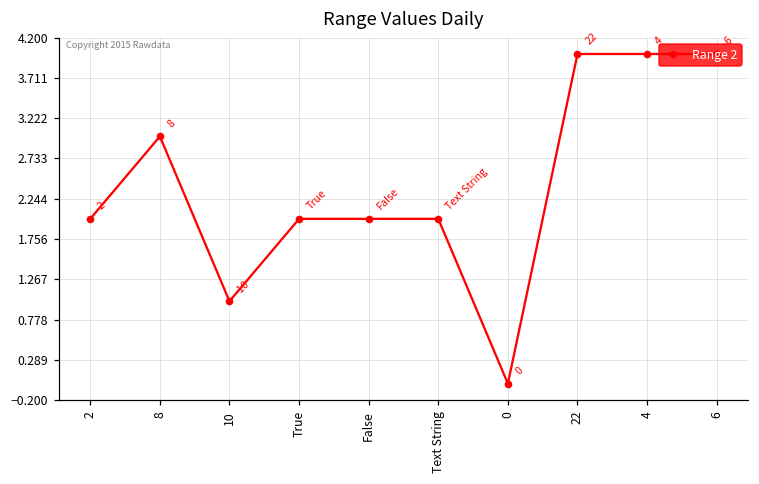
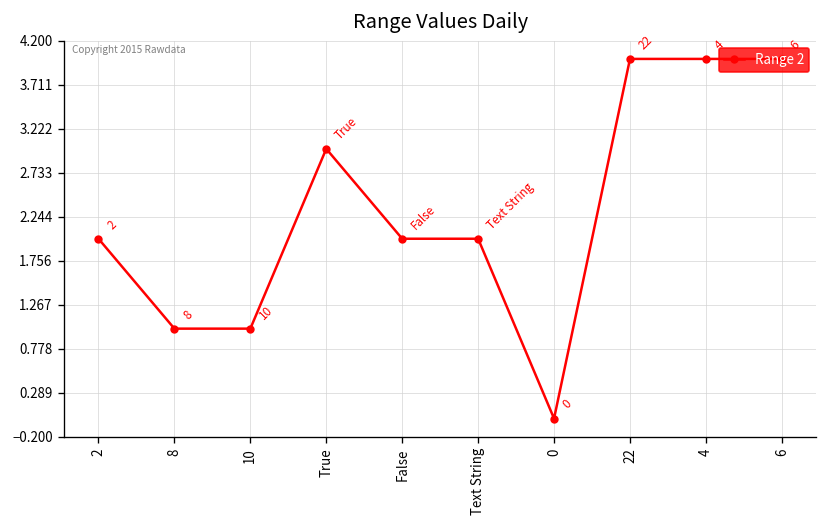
  {
-   "8": 3,
-   "True": 2,
+   "8": 1,
+   "True": 3,
    "False": 2,
    "Text String": 2
  }
